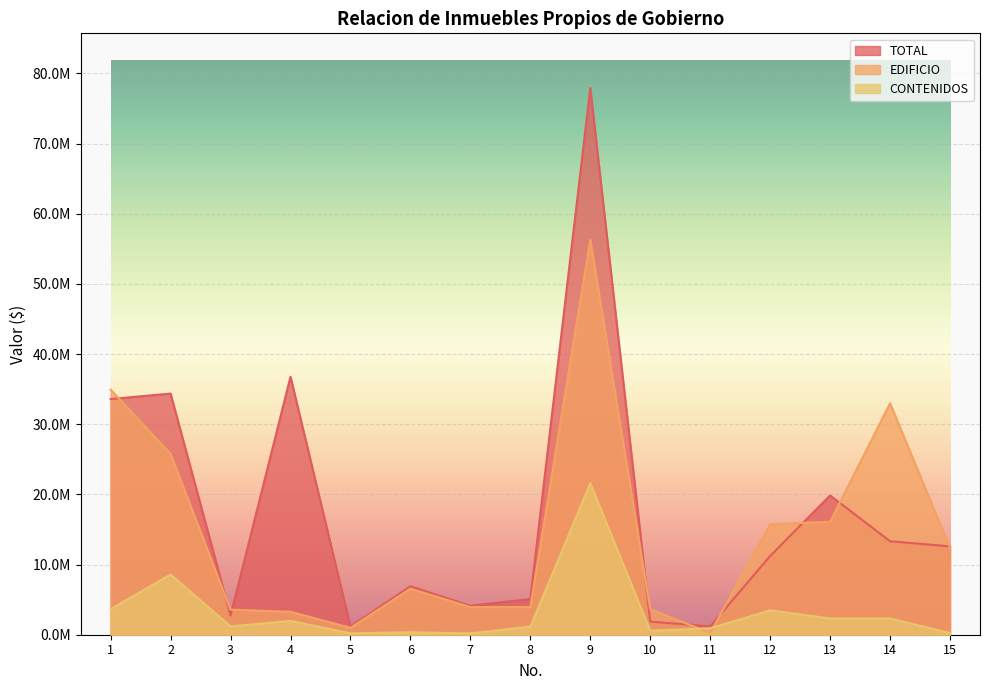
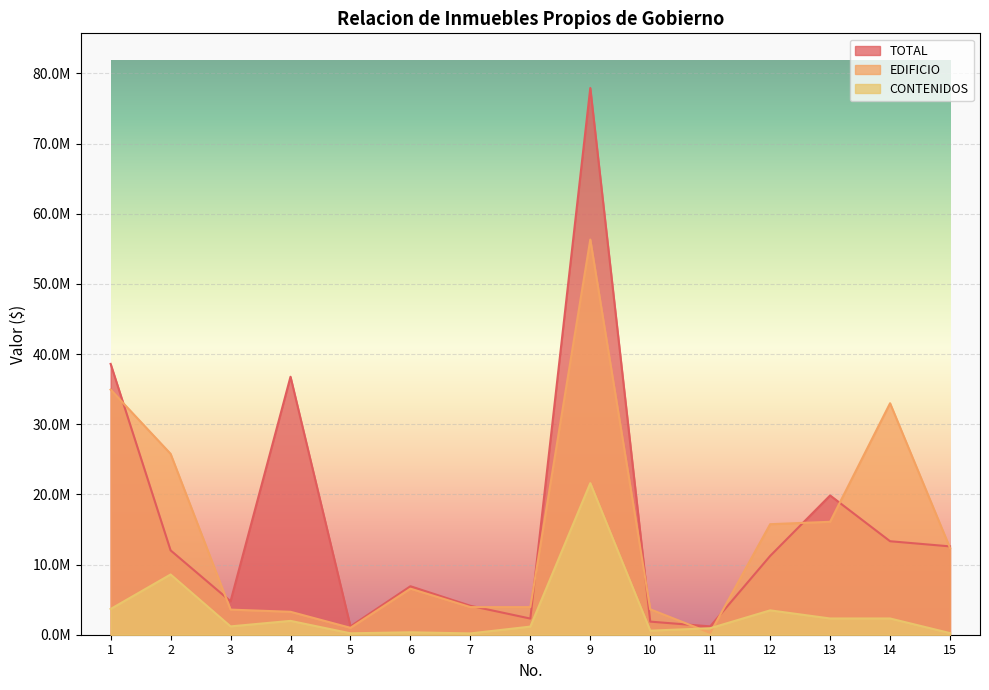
  {
    "TOTAL": {
-     "1": 34000000,
-     "2": 34000000,
-     "3": 3000000,
+     "1": 39000000,
+     "2": 12000000,
+     "3": 5000000,
      "4": 37000000,
-     "8": 5000000,
+     "8": 2000000,
      "9": 78000000,
      "10": 2000000,
      "12": 11000000,
      "13": 20000000,
      "14": 13000000
    }
  }
